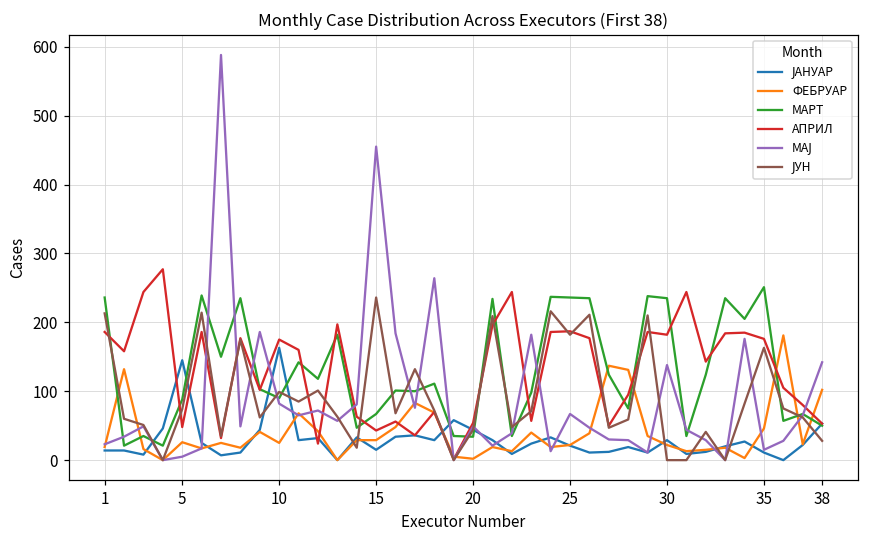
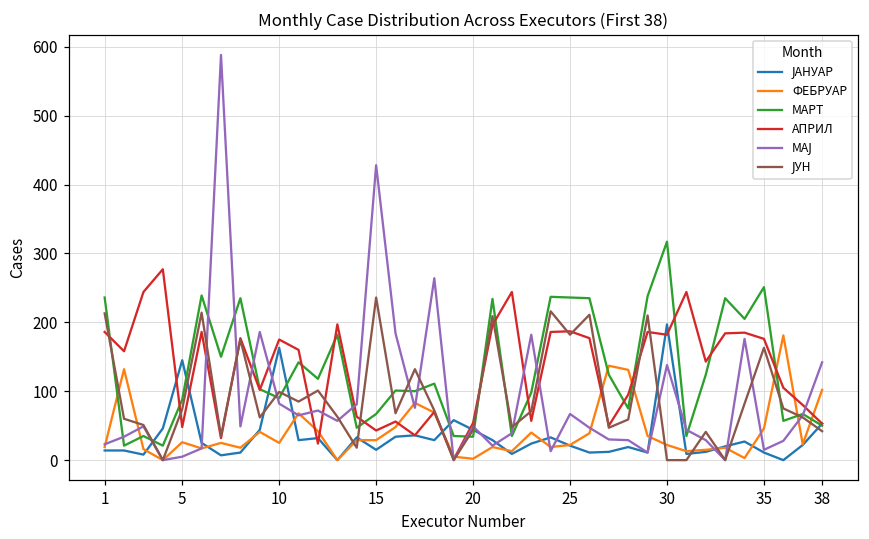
  {
    "ЈАНУАР": {
      "1": 10,
      "5": 150,
      "10": 160,
      "15": 20,
-     "30": 30
+     "30": 200
    },
    "ФЕБРУАР": {
      "5": 30,
      "10": 30,
      "15": 30,
      "20": 0,
      "30": 20,
      "35": 50,
      "38": 100
    },
    "МАРТ": {
      "1": 240,
      "5": 90,
      "10": 90,
      "15": 70,
      "20": 30,
      "25": 240,
-     "30": 240,
+     "30": 320,
      "35": 250
    },
    "АПРИЛ": {
      "1": 190,
      "5": 50,
      "10": 180,
      "15": 40,
      "20": 50,
      "25": 190,
      "30": 180,
      "35": 180
    },
    "МАЈ": {
      "5": 10,
      "10": 80,
-     "15": 460,
+     "15": 430,
      "20": 50,
      "25": 70,
      "30": 140,
      "38": 140
    },
    "ЈУН": {
      "1": 210,
      "5": 70,
      "10": 100,
      "15": 240,
      "25": 180,
      "30": 0,
      "35": 160,
-     "38": 30
+     "38": 40
    }
  }
